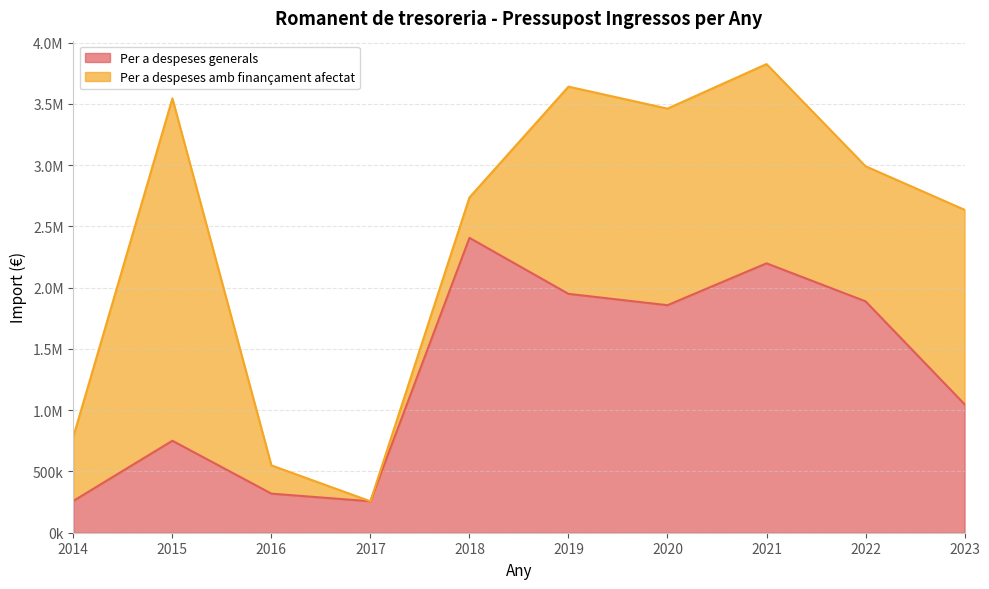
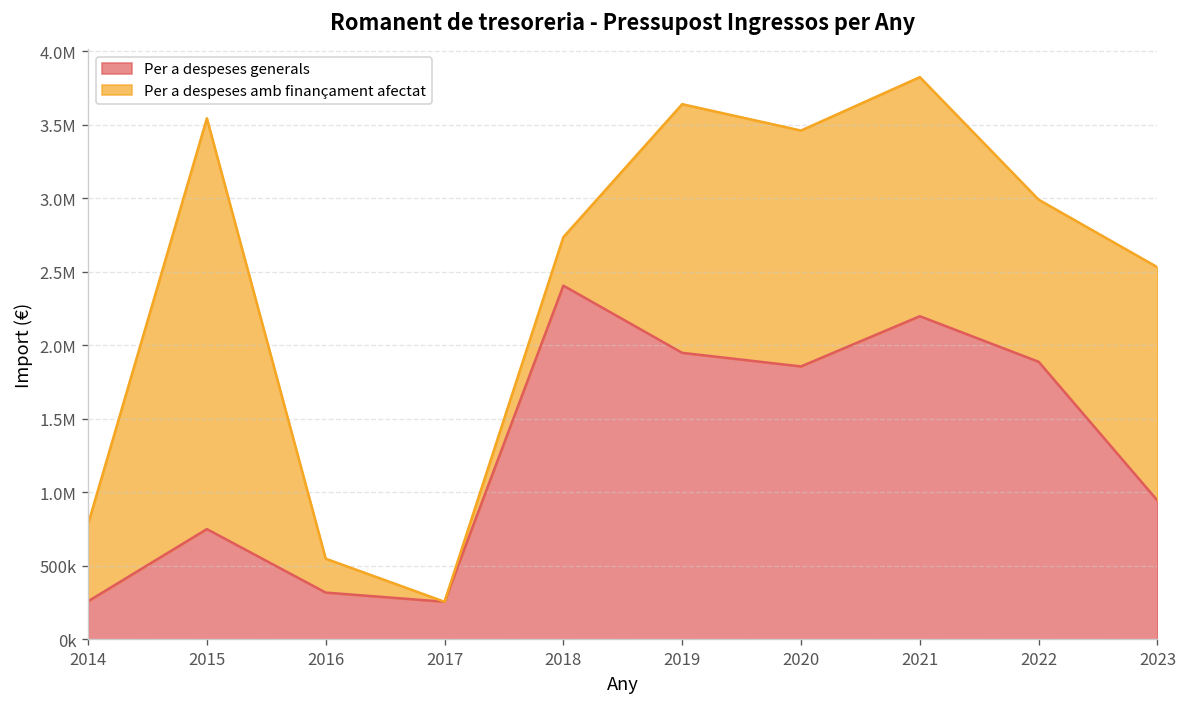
  {
    "Per a despeses generals": {
      "2014": 260000,
      "2015": 750000,
      "2016": 320000,
      "2018": 2410000,
      "2019": 1950000,
      "2020": 1860000,
      "2021": 2200000,
      "2022": 1890000,
-     "2023": 1050000
+     "2023": 940000
    },
    "Per a despeses amb finançament afectat": {
      "2014": 530000,
      "2015": 2790000,
      "2016": 230000,
      "2018": 330000,
      "2019": 1690000,
      "2020": 1600000,
      "2021": 1630000,
      "2022": 1100000,
      "2023": 1590000
    }
  }
